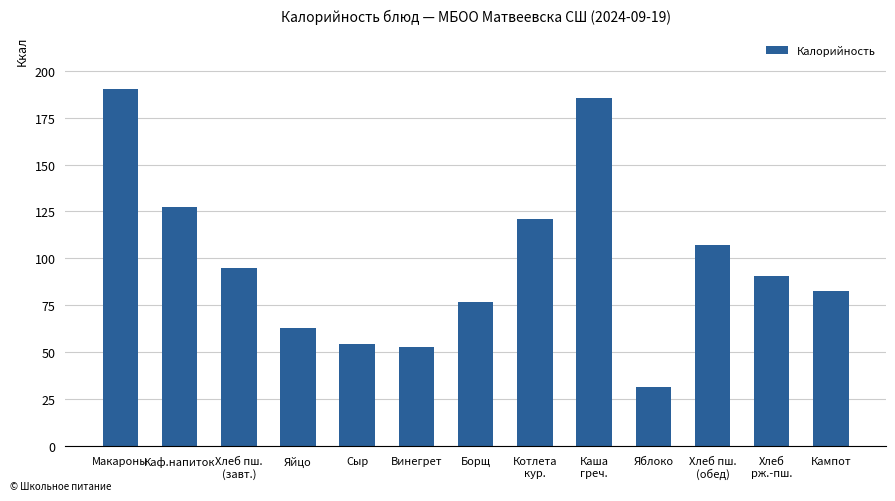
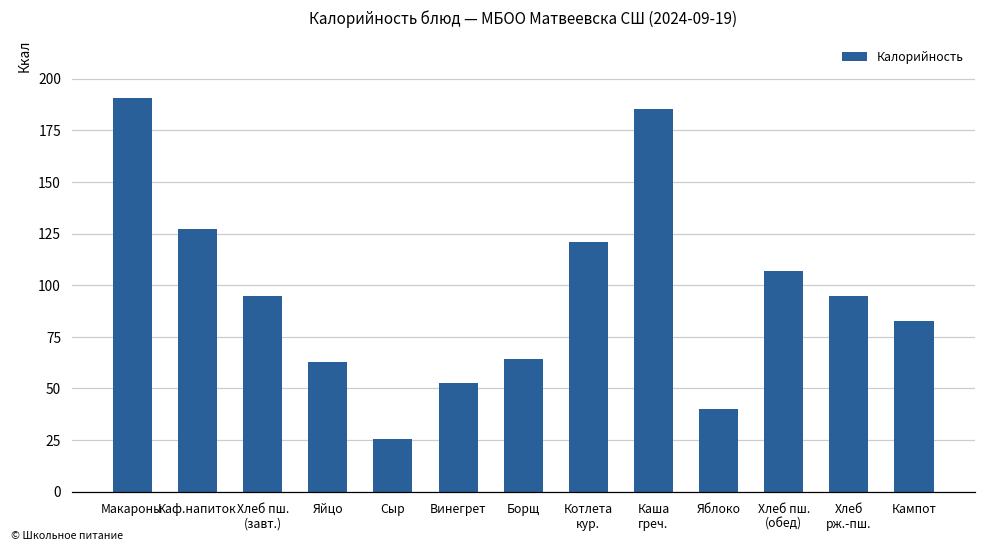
  {
    "Макароны": 190,
    "Каф.напиток": 127,
    "Хлеб пш. (завт.)": 95,
    "Яйцо": 63,
-   "Сыр": 54,
+   "Сыр": 26,
    "Винегрет": 53,
-   "Борщ": 77,
+   "Борщ": 64,
    "Котлета кур.": 121,
    "Каша греч.": 185,
-   "Яблоко": 32,
+   "Яблоко": 40,
    "Хлеб пш. (обед)": 107,
-   "Хлеб рж.-пш.": 91,
+   "Хлеб рж.-пш.": 95,
    "Кампот": 82
  }
